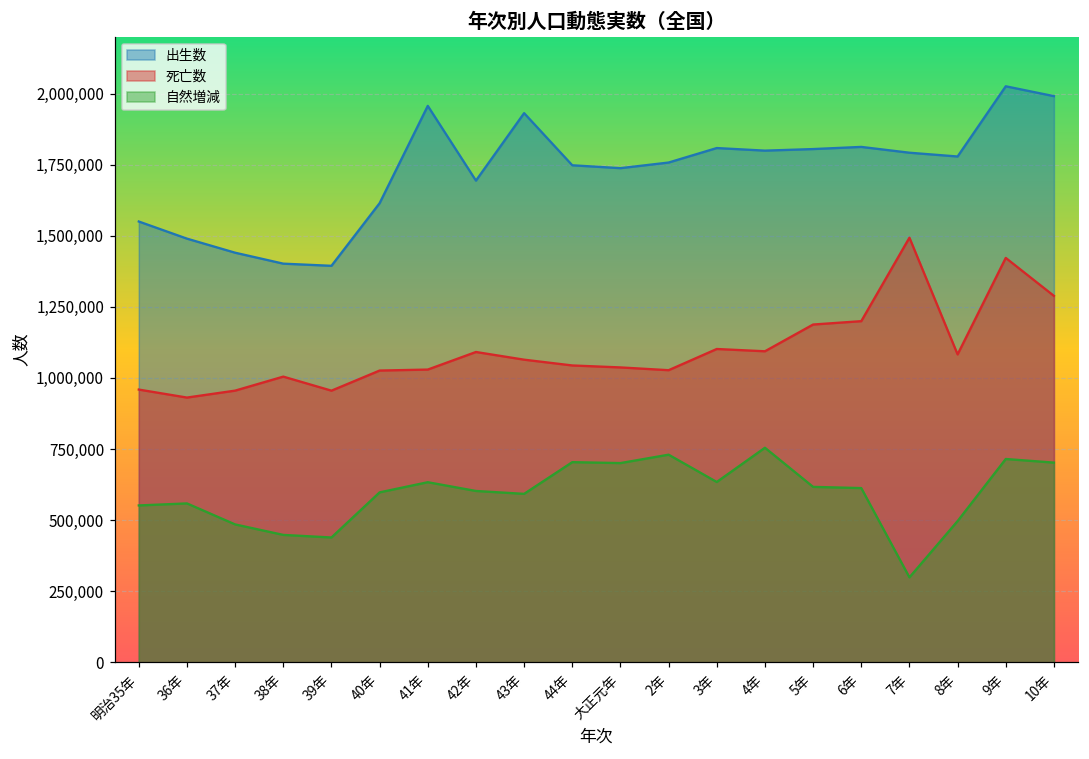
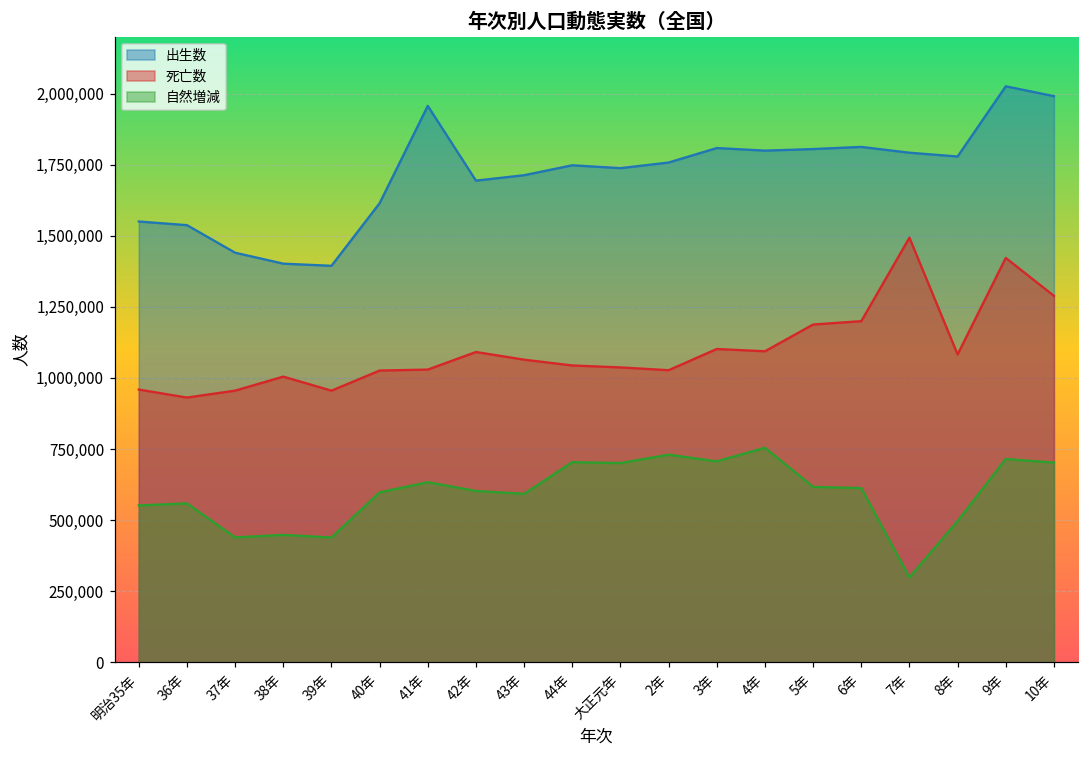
  {
    "出生数": {
      "明治35年": "1,550,000",
-     "36年": "1,490,000",
+     "36年": "1,540,000",
      "37年": "1,440,000",
      "38年": "1,400,000",
      "39年": "1,390,000",
      "40年": "1,610,000",
      "41年": "1,960,000",
      "42年": "1,690,000",
-     "43年": "1,930,000",
+     "43年": "1,710,000",
      "44年": "1,750,000",
      "大正元年": "1,740,000",
      "2年": "1,760,000",
      "3年": "1,810,000",
      "4年": "1,800,000",
      "5年": "1,800,000",
      "6年": "1,810,000",
      "7年": "1,790,000",
      "8年": "1,780,000",
      "9年": "2,030,000",
      "10年": "1,990,000"
    },
    "死亡数": {
      "明治35年": "960,000",
      "36年": "930,000",
      "37年": "960,000",
      "38年": "1,000,000",
      "39年": "960,000",
      "40年": "1,030,000",
      "41年": "1,030,000",
      "42年": "1,090,000",
      "43年": "1,060,000",
      "44年": "1,040,000",
      "大正元年": "1,040,000",
      "2年": "1,030,000",
      "3年": "1,100,000",
      "4年": "1,090,000",
      "5年": "1,190,000",
      "6年": "1,200,000",
      "7年": "1,490,000",
      "8年": "1,080,000",
      "9年": "1,420,000",
      "10年": "1,290,000"
    },
    "自然増減": {
      "明治35年": "550,000",
      "36年": "560,000",
-     "37年": "480,000",
+     "37年": "440,000",
      "38年": "450,000",
      "39年": "440,000",
      "40年": "600,000",
      "41年": "630,000",
      "42年": "600,000",
      "43年": "590,000",
      "44年": "700,000",
      "大正元年": "700,000",
      "2年": "730,000",
-     "3年": "630,000",
+     "3年": "710,000",
      "4年": "750,000",
      "5年": "620,000",
      "6年": "610,000",
      "7年": "300,000",
      "8年": "500,000",
      "9年": "720,000",
      "10年": "700,000"
    }
  }
